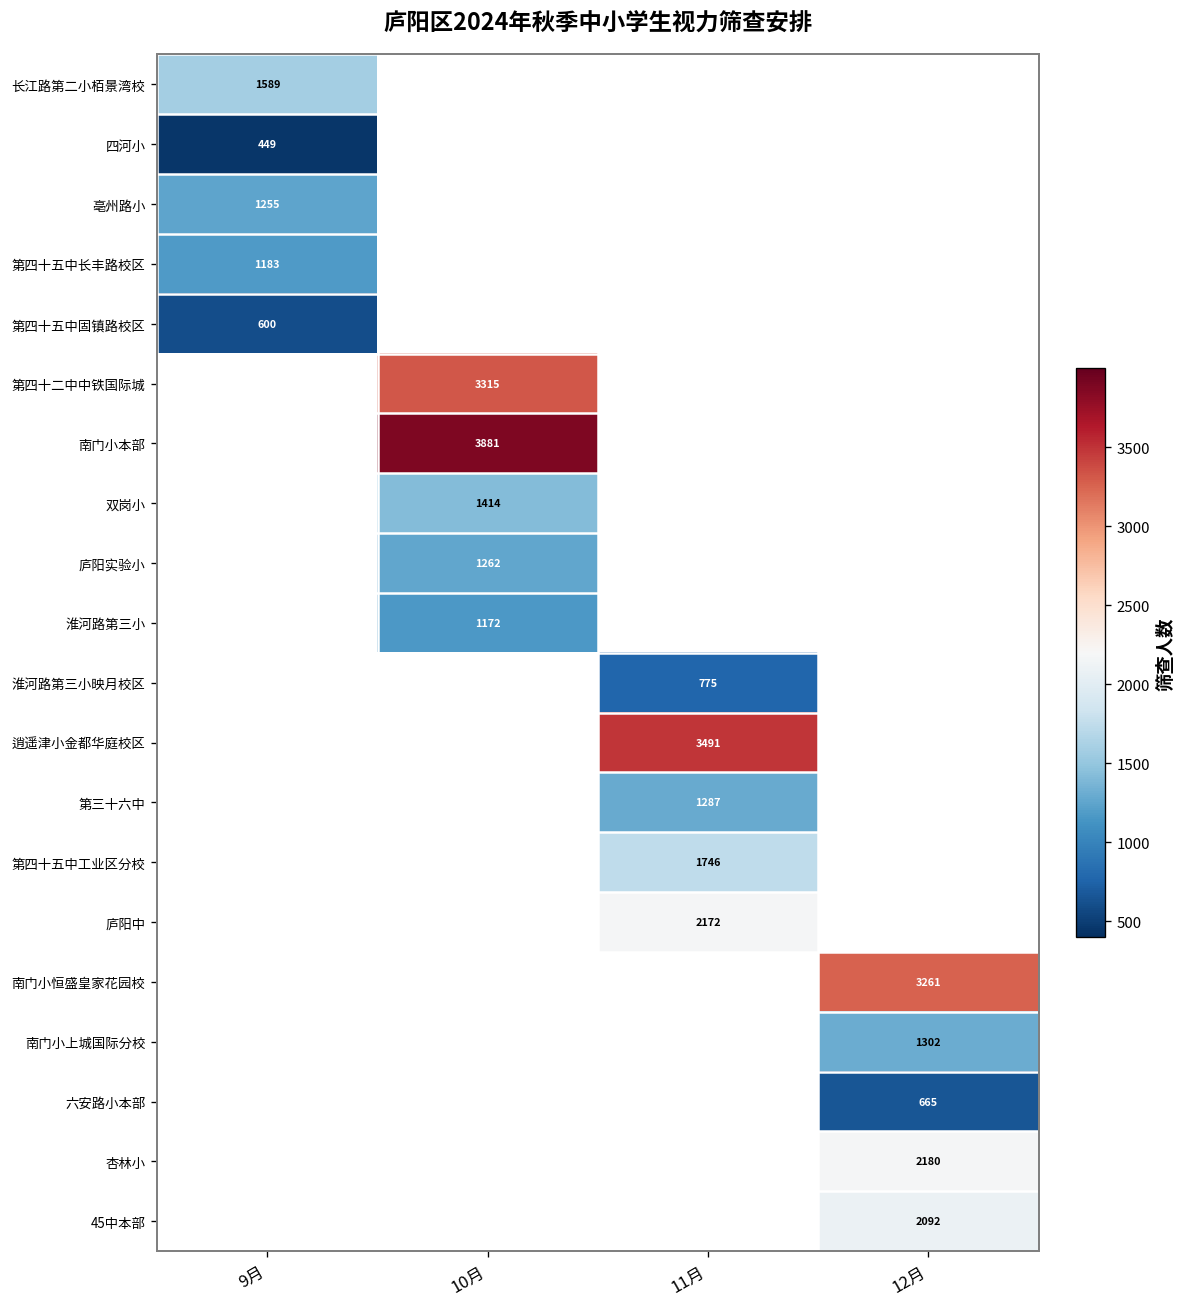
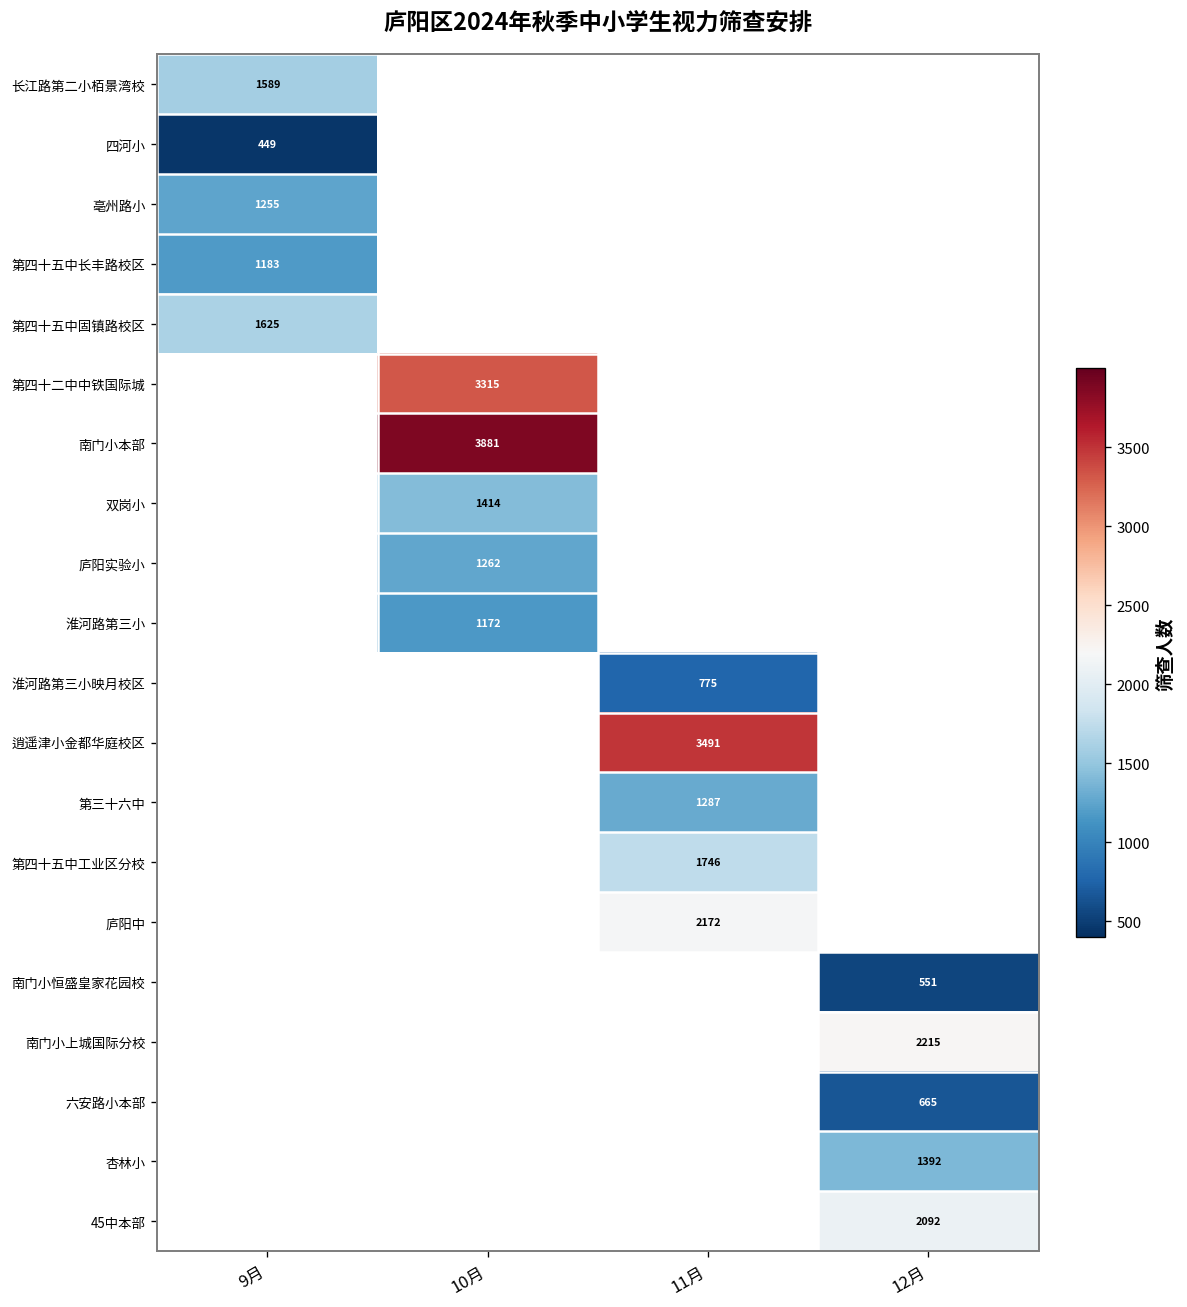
  {
    "长江路第二小栢景湾校": {
      "9月": 1589
    },
    "四河小": {
      "9月": 449
    },
    "亳州路小": {
      "9月": 1255
    },
    "第四十五中长丰路校区": {
      "9月": 1183
    },
    "第四十五中固镇路校区": {
-     "9月": 600
+     "9月": 1625
    },
    "第四十二中中铁国际城": {
      "10月": 3315
    },
    "南门小本部": {
      "10月": 3881
    },
    "双岗小": {
      "10月": 1414
    },
    "庐阳实验小": {
      "10月": 1262
    },
    "淮河路第三小": {
      "10月": 1172
    },
    "淮河路第三小映月校区": {
      "11月": 775
    },
    "逍遥津小金都华庭校区": {
      "11月": 3491
    },
    "第三十六中": {
      "11月": 1287
    },
    "第四十五中工业区分校": {
      "11月": 1746
    },
    "庐阳中": {
      "11月": 2172
    },
    "南门小恒盛皇家花园校": {
-     "12月": 3261
+     "12月": 551
    },
    "南门小上城国际分校": {
-     "12月": 1302
+     "12月": 2215
    },
    "六安路小本部": {
      "12月": 665
    },
    "杏林小": {
-     "12月": 2180
+     "12月": 1392
    },
    "45中本部": {
      "12月": 2092
    }
  }
